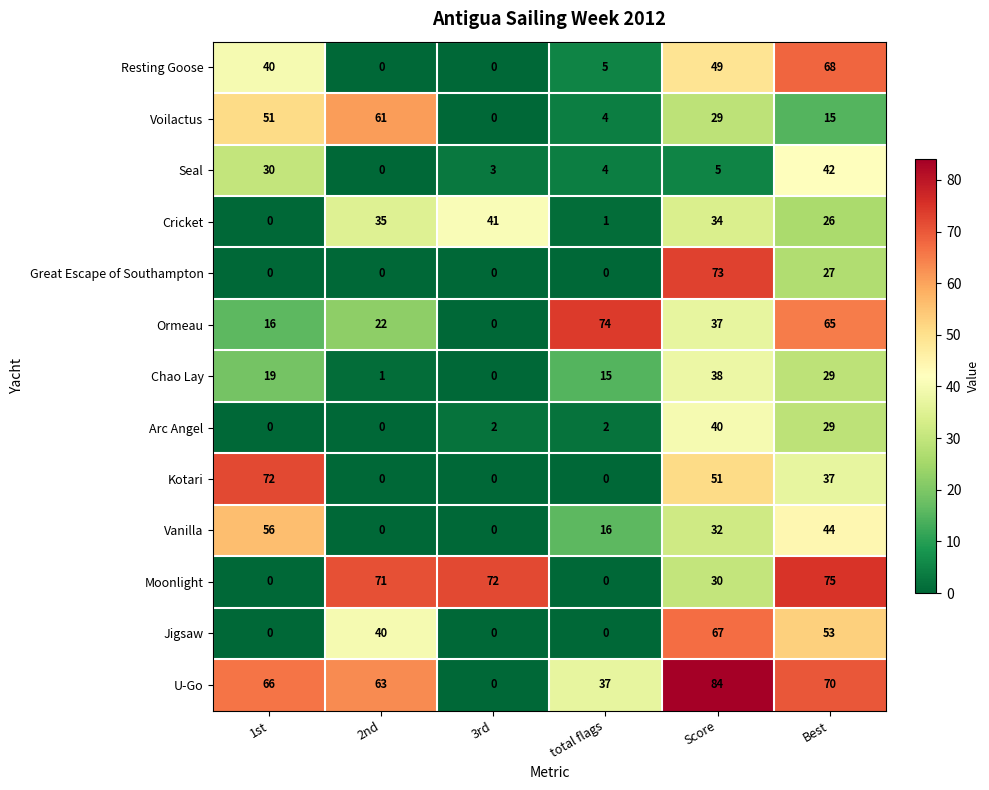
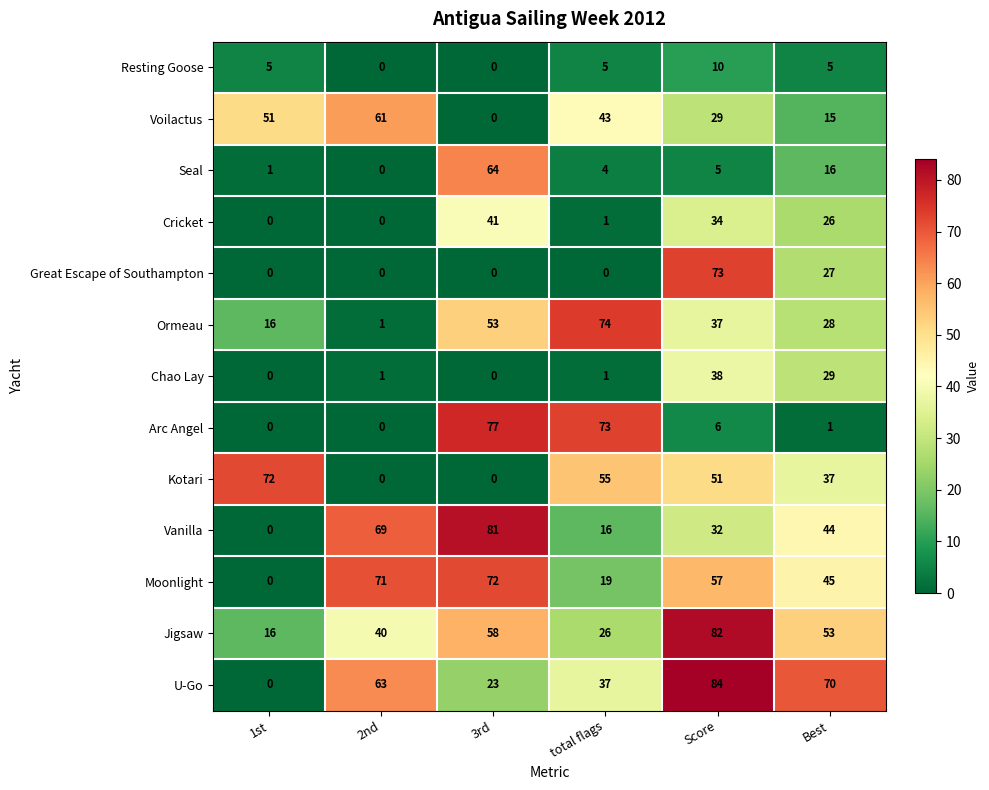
  {
    "Resting Goose": {
-     "1st": 40,
+     "1st": 5,
      "2nd": 0,
      "3rd": 0,
      "total flags": 5,
-     "Score": 49,
-     "Best": 68
+     "Score": 10,
+     "Best": 5
    },
    "Voilactus": {
      "1st": 51,
      "2nd": 61,
      "3rd": 0,
-     "total flags": 4,
+     "total flags": 43,
      "Score": 29,
      "Best": 15
    },
    "Seal": {
-     "1st": 30,
+     "1st": 1,
      "2nd": 0,
-     "3rd": 3,
+     "3rd": 64,
      "total flags": 4,
      "Score": 5,
-     "Best": 42
+     "Best": 16
    },
    "Cricket": {
      "1st": 0,
-     "2nd": 35,
+     "2nd": 0,
      "3rd": 41,
      "total flags": 1,
      "Score": 34,
      "Best": 26
    },
    "Great Escape of Southampton": {
      "1st": 0,
      "2nd": 0,
      "3rd": 0,
      "total flags": 0,
      "Score": 73,
      "Best": 27
    },
    "Ormeau": {
      "1st": 16,
-     "2nd": 22,
-     "3rd": 0,
+     "2nd": 1,
+     "3rd": 53,
      "total flags": 74,
      "Score": 37,
-     "Best": 65
+     "Best": 28
    },
    "Chao Lay": {
-     "1st": 19,
+     "1st": 0,
      "2nd": 1,
      "3rd": 0,
-     "total flags": 15,
+     "total flags": 1,
      "Score": 38,
      "Best": 29
    },
    "Arc Angel": {
      "1st": 0,
      "2nd": 0,
-     "3rd": 2,
-     "total flags": 2,
-     "Score": 40,
-     "Best": 29
+     "3rd": 77,
+     "total flags": 73,
+     "Score": 6,
+     "Best": 1
    },
    "Kotari": {
      "1st": 72,
      "2nd": 0,
      "3rd": 0,
-     "total flags": 0,
+     "total flags": 55,
      "Score": 51,
      "Best": 37
    },
    "Vanilla": {
-     "1st": 56,
-     "2nd": 0,
-     "3rd": 0,
+     "1st": 0,
+     "2nd": 69,
+     "3rd": 81,
      "total flags": 16,
      "Score": 32,
      "Best": 44
    },
    "Moonlight": {
      "1st": 0,
      "2nd": 71,
      "3rd": 72,
-     "total flags": 0,
-     "Score": 30,
-     "Best": 75
+     "total flags": 19,
+     "Score": 57,
+     "Best": 45
    },
    "Jigsaw": {
-     "1st": 0,
+     "1st": 16,
      "2nd": 40,
-     "3rd": 0,
-     "total flags": 0,
-     "Score": 67,
+     "3rd": 58,
+     "total flags": 26,
+     "Score": 82,
      "Best": 53
    },
    "U-Go": {
-     "1st": 66,
+     "1st": 0,
      "2nd": 63,
-     "3rd": 0,
+     "3rd": 23,
      "total flags": 37,
      "Score": 84,
      "Best": 70
    }
  }
